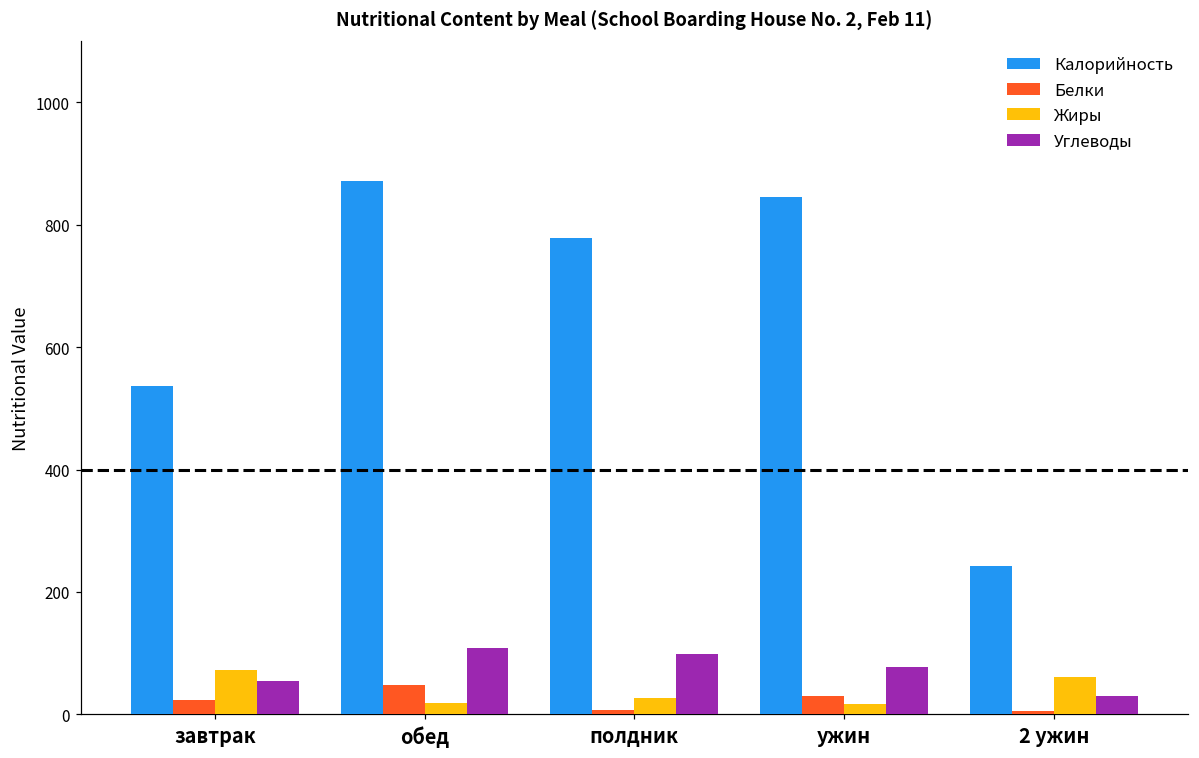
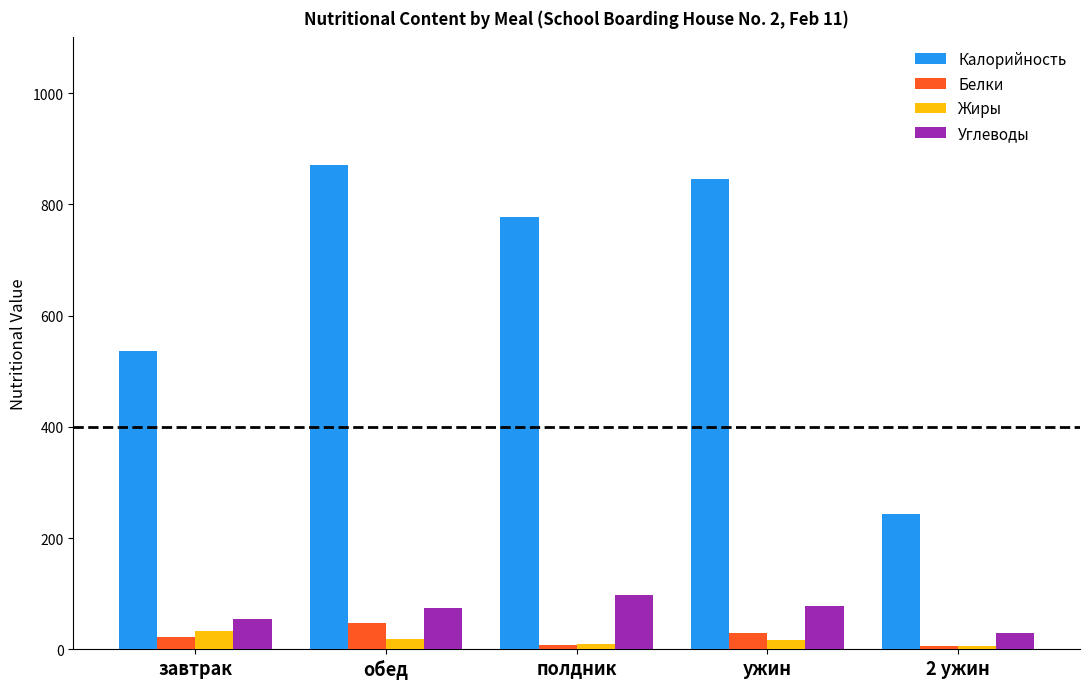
  {
    "Калорийность": {
      "завтрак": 540,
      "обед": 870,
      "полдник": 780,
      "ужин": 850,
      "2 ужин": 240
    },
    "Белки": {
      "завтрак": 20,
      "обед": 50,
      "полдник": 10,
      "ужин": 30,
      "2 ужин": 10
    },
    "Жиры": {
-     "завтрак": 70,
+     "завтрак": 30,
      "обед": 20,
-     "полдник": 30,
+     "полдник": 10,
      "ужин": 20,
-     "2 ужин": 60
+     "2 ужин": 10
    },
    "Углеводы": {
      "завтрак": 50,
-     "обед": 110,
+     "обед": 70,
      "полдник": 100,
      "ужин": 80,
      "2 ужин": 30
    }
  }
